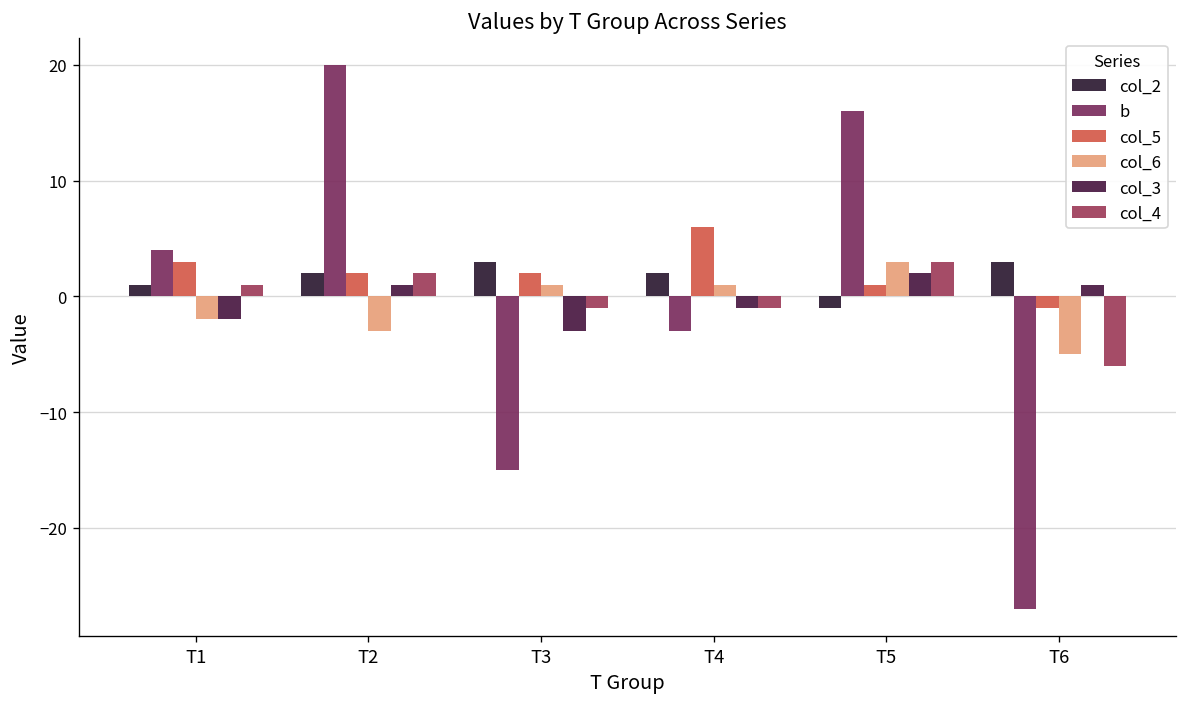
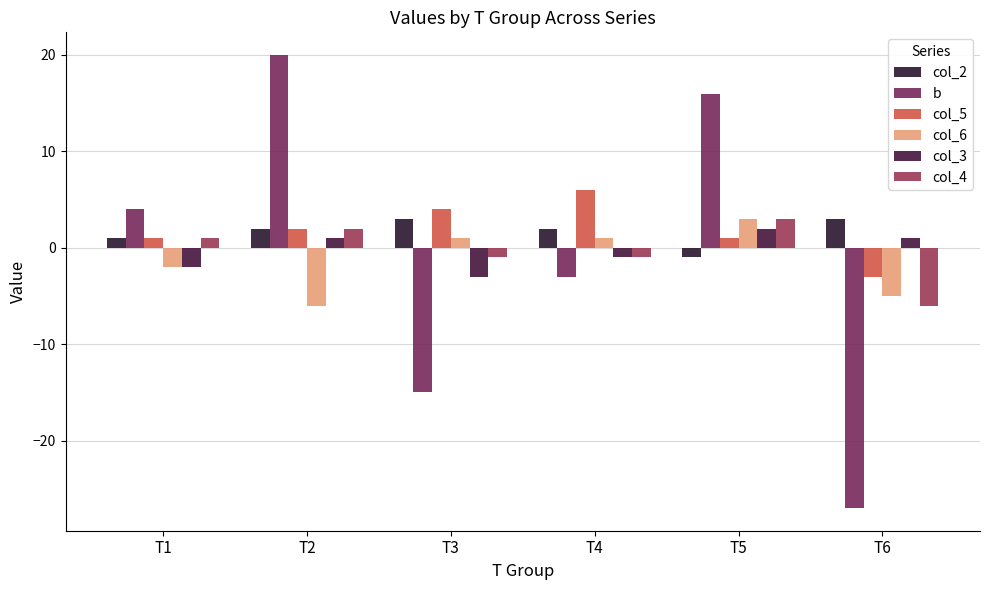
  {
    "col_5": {
-     "T1": 3,
+     "T1": 1,
      "T2": 2,
-     "T3": 2,
+     "T3": 4,
      "T4": 6,
      "T5": 1,
-     "T6": -1
+     "T6": -3
    },
    "col_6": {
      "T1": -2,
-     "T2": -3,
+     "T2": -6,
      "T3": 1,
      "T4": 1,
      "T5": 3,
      "T6": -5
    }
  }
